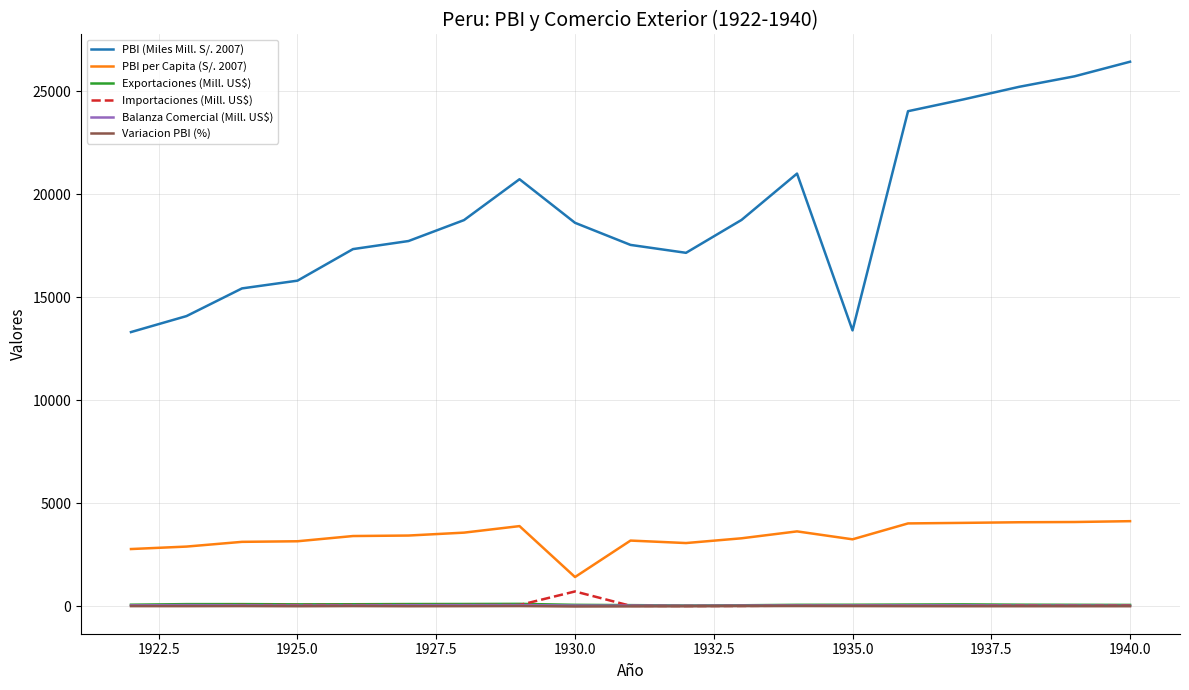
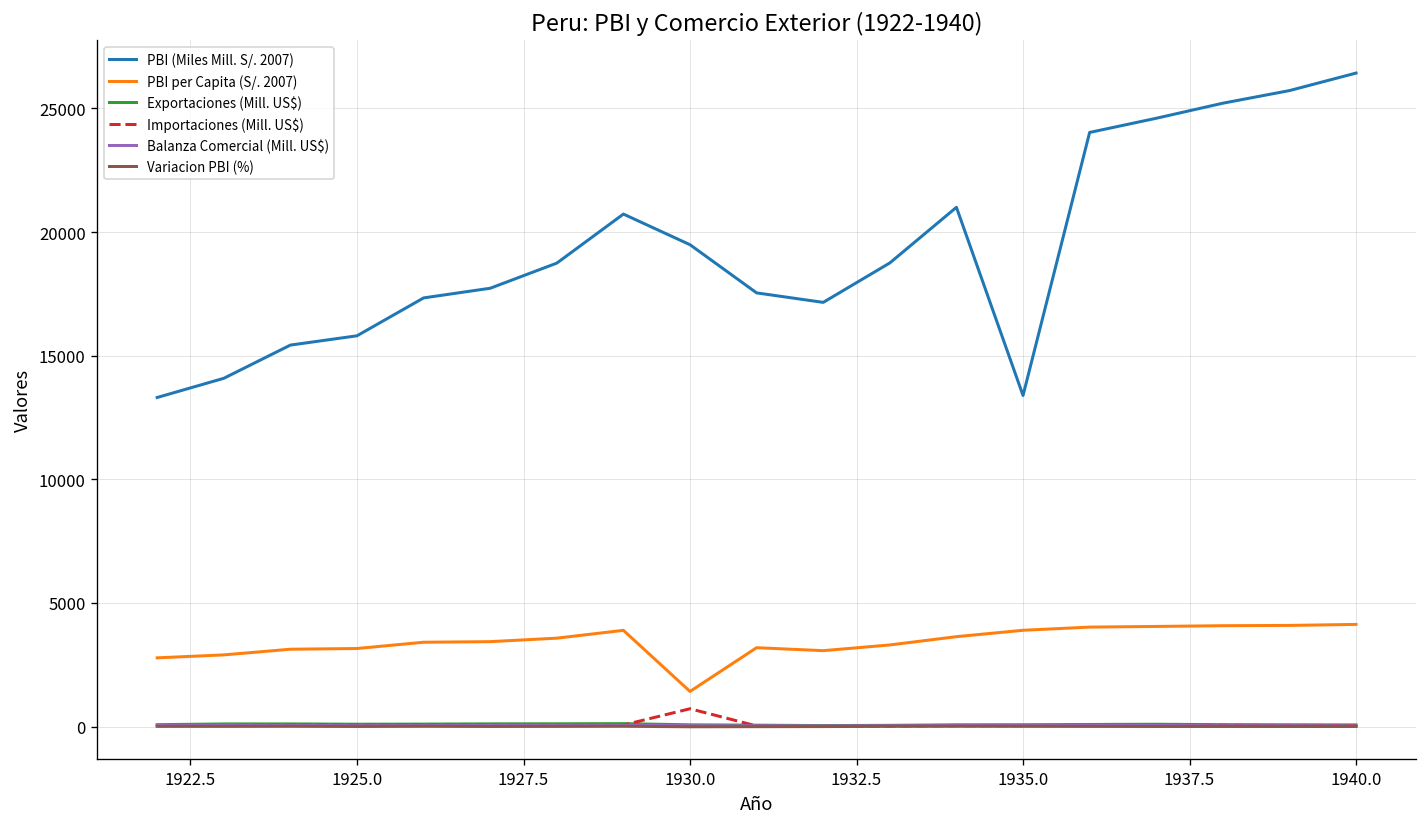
  {
    "PBI (Miles Mill. S/. 2007)": {
      "1925.0": 15800,
-     "1930.0": 18600,
+     "1930.0": 19500,
      "1935.0": 13400,
      "1940.0": 26400
    },
    "PBI per Capita (S/. 2007)": {
      "1925.0": 3200,
      "1930.0": 1400,
-     "1935.0": 3300,
+     "1935.0": 3900,
      "1940.0": 4100
    },
    "Importaciones (Mill. US$)": {
      "1930.0": 700
    }
  }
